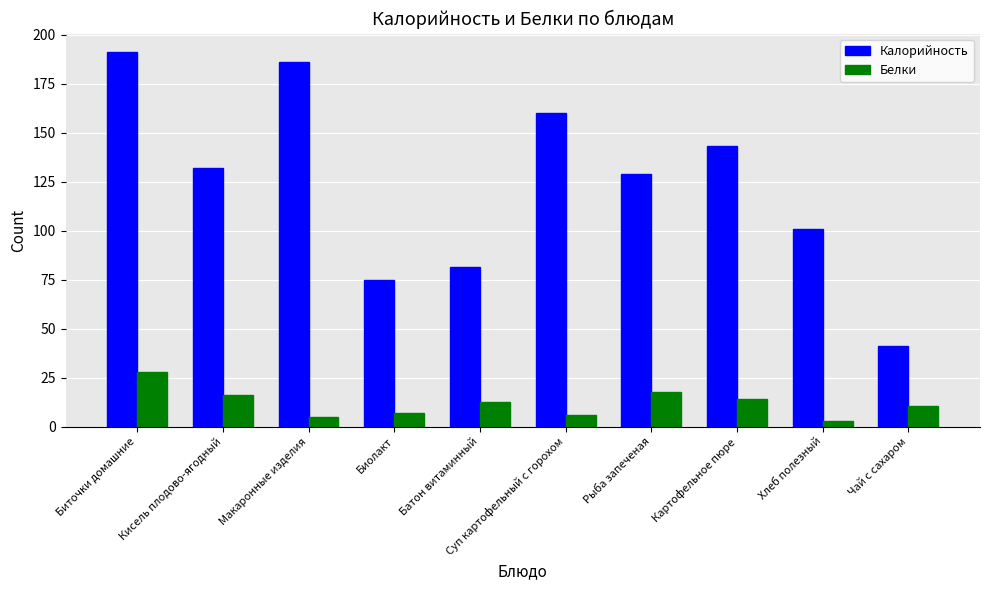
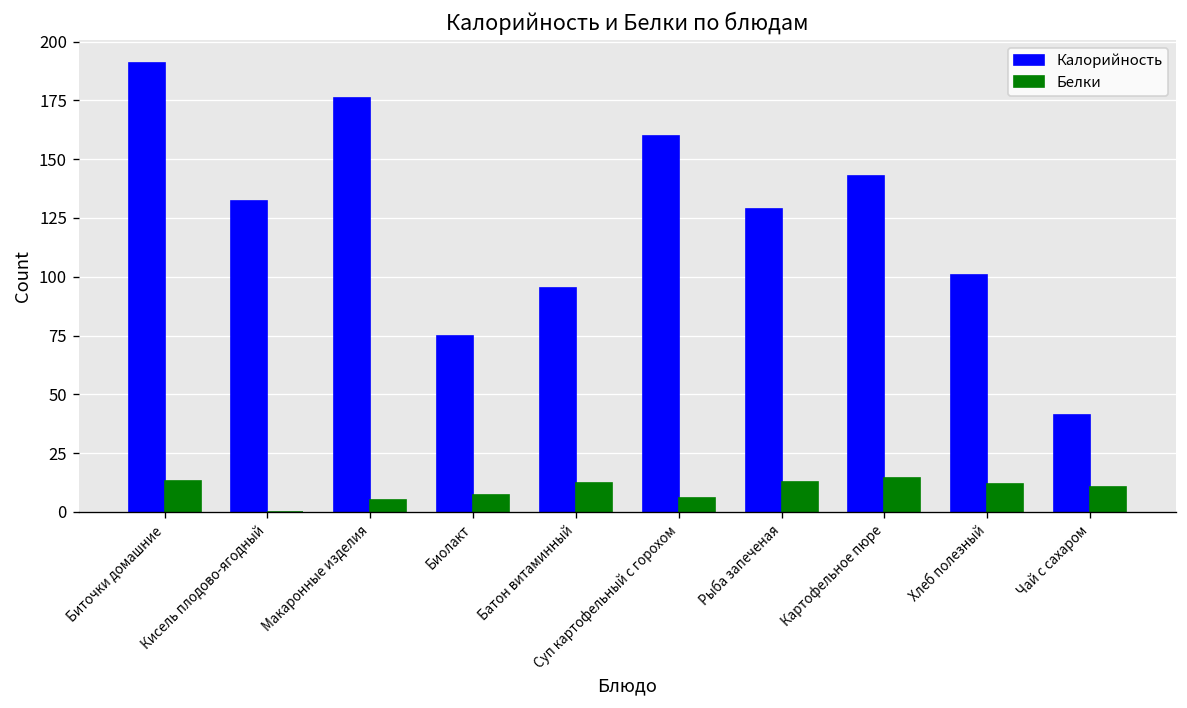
  {
    "Калорийность": {
      "Биточки домашние": 191,
      "Кисель плодово-ягодный": 132,
-     "Макаронные изделия": 186,
+     "Макаронные изделия": 176,
      "Биолакт": 75,
-     "Батон витаминный": 81,
+     "Батон витаминный": 95,
      "Суп картофельный с горохом": 160,
      "Рыба запеченая": 129,
      "Картофельное пюре": 143,
      "Хлеб полезный": 101,
      "Чай с сахаром": 41
    },
    "Белки": {
-     "Биточки домашние": 28,
-     "Кисель плодово-ягодный": 16,
+     "Биточки домашние": 13,
+     "Кисель плодово-ягодный": 0,
      "Макаронные изделия": 5,
      "Биолакт": 7,
      "Батон витаминный": 12,
      "Суп картофельный с горохом": 6,
-     "Рыба запеченая": 18,
+     "Рыба запеченая": 13,
      "Картофельное пюре": 14,
-     "Хлеб полезный": 3,
+     "Хлеб полезный": 12,
      "Чай с сахаром": 10
    }
  }
